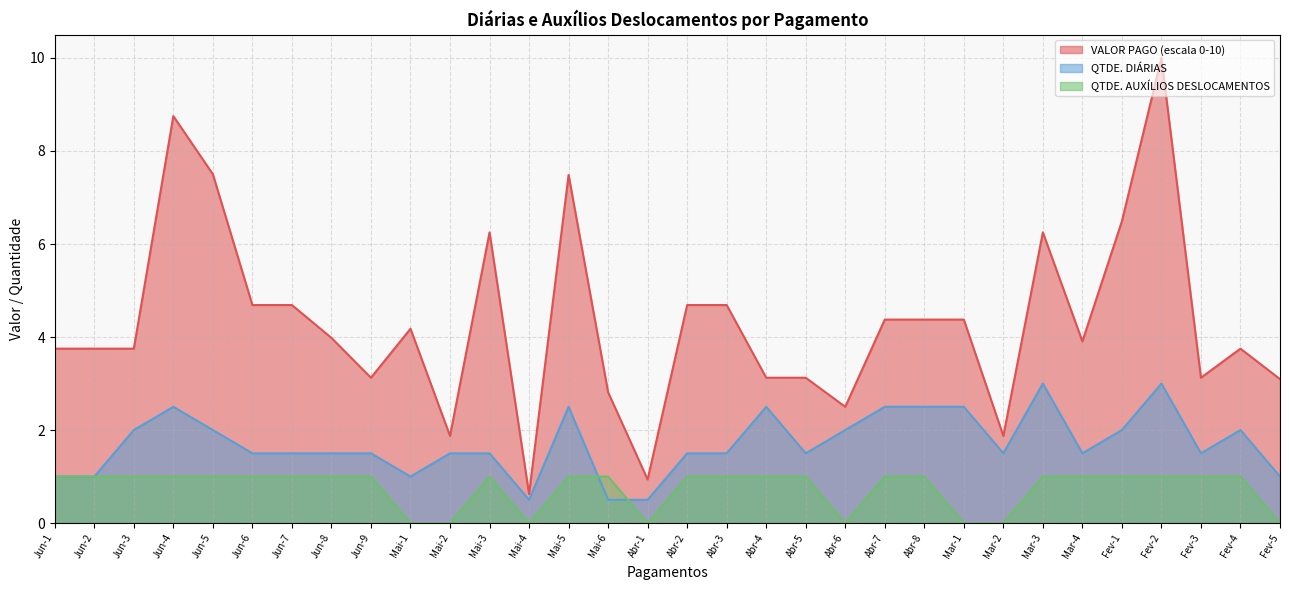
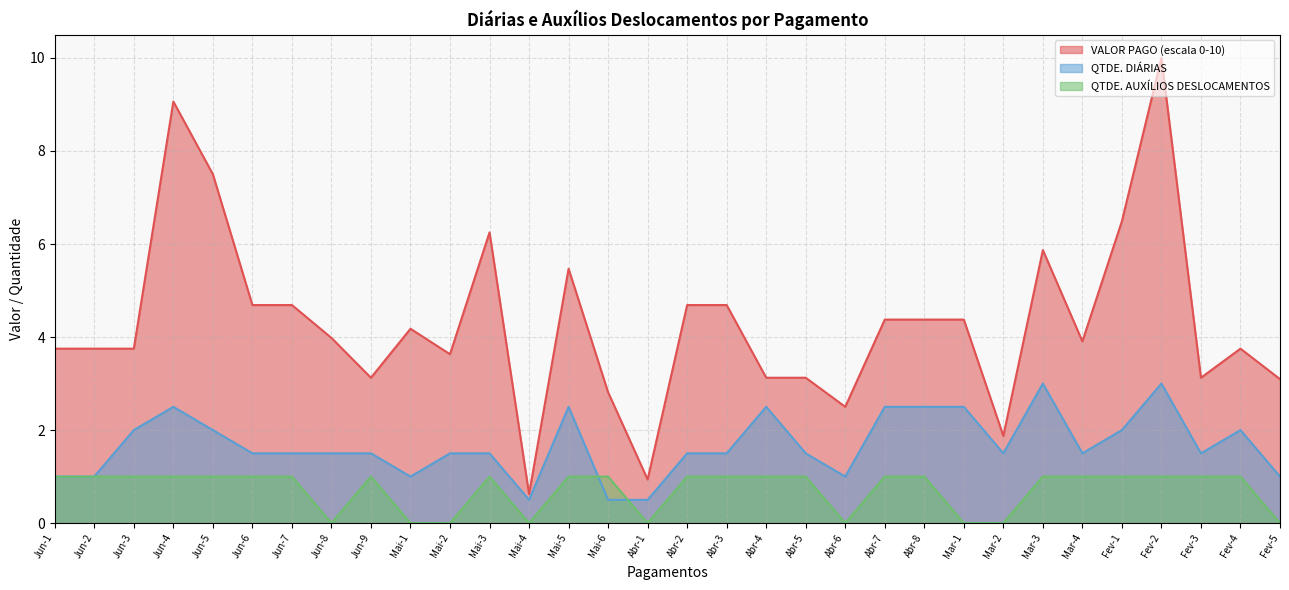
  {
    "VALOR PAGO (escala 0-10)": {
      "Jun-1": 3.8,
      "Jun-2": 3.8,
      "Jun-3": 3.8,
-     "Jun-4": 8.8,
+     "Jun-4": 9.1,
      "Jun-5": 7.5,
      "Jun-6": 4.7,
      "Jun-7": 4.7,
      "Jun-8": 4.0,
      "Jun-9": 3.1,
      "Mai-1": 4.2,
-     "Mai-2": 1.9,
+     "Mai-2": 3.6,
      "Mai-3": 6.3,
      "Mai-4": 0.6,
-     "Mai-5": 7.5,
+     "Mai-5": 5.5,
      "Mai-6": 2.8,
      "Abr-1": 0.9,
      "Abr-2": 4.7,
      "Abr-3": 4.7,
      "Abr-4": 3.1,
      "Abr-5": 3.1,
      "Abr-6": 2.5,
      "Abr-7": 4.4,
      "Abr-8": 4.4,
      "Mar-1": 4.4,
      "Mar-2": 1.9,
-     "Mar-3": 6.3,
+     "Mar-3": 5.9,
      "Mar-4": 3.9,
      "Fev-1": 6.5,
      "Fev-3": 3.1,
      "Fev-4": 3.8,
      "Fev-5": 3.1
    },
    "QTDE. DIÁRIAS": {
      "Jun-3": 2,
      "Jun-4": 2.5,
      "Jun-5": 2,
      "Jun-6": 1.5,
      "Jun-7": 1.5,
      "Jun-8": 1.5,
      "Jun-9": 1.5,
      "Mai-1": 1,
      "Mai-2": 1.5,
      "Mai-3": 1.5,
      "Mai-4": 0.5,
      "Mai-5": 2.5,
      "Mai-6": 0.5,
      "Abr-1": 0.5,
      "Abr-2": 1.5,
      "Abr-3": 1.5,
      "Abr-4": 2.5,
      "Abr-5": 1.5,
-     "Abr-6": 2,
+     "Abr-6": 1,
      "Abr-7": 2.5,
      "Abr-8": 2.5,
      "Mar-1": 2.5,
      "Mar-2": 1.5,
      "Mar-3": 3,
      "Mar-4": 1.5,
      "Fev-1": 2,
      "Fev-2": 3,
      "Fev-3": 1.5,
      "Fev-4": 2,
      "Fev-5": 1
    },
    "QTDE. AUXÍLIOS DESLOCAMENTOS": {
      "Jun-3": 1,
      "Jun-4": 1,
      "Jun-5": 1,
      "Jun-6": 1,
      "Jun-7": 1,
-     "Jun-8": 1,
+     "Jun-8": 0,
      "Jun-9": 1,
      "Mai-1": 0,
      "Mai-2": 0,
      "Mai-3": 1,
      "Mai-4": 0,
      "Mai-5": 1,
      "Mai-6": 1,
      "Abr-1": 0,
      "Abr-2": 1,
      "Abr-3": 1,
      "Abr-4": 1,
      "Abr-5": 1,
      "Abr-6": 0,
      "Abr-7": 1,
      "Abr-8": 1,
      "Mar-1": 0,
      "Mar-2": 0,
      "Mar-3": 1,
      "Mar-4": 1,
      "Fev-1": 1,
      "Fev-2": 1,
      "Fev-3": 1,
      "Fev-4": 1,
      "Fev-5": 0
    }
  }
